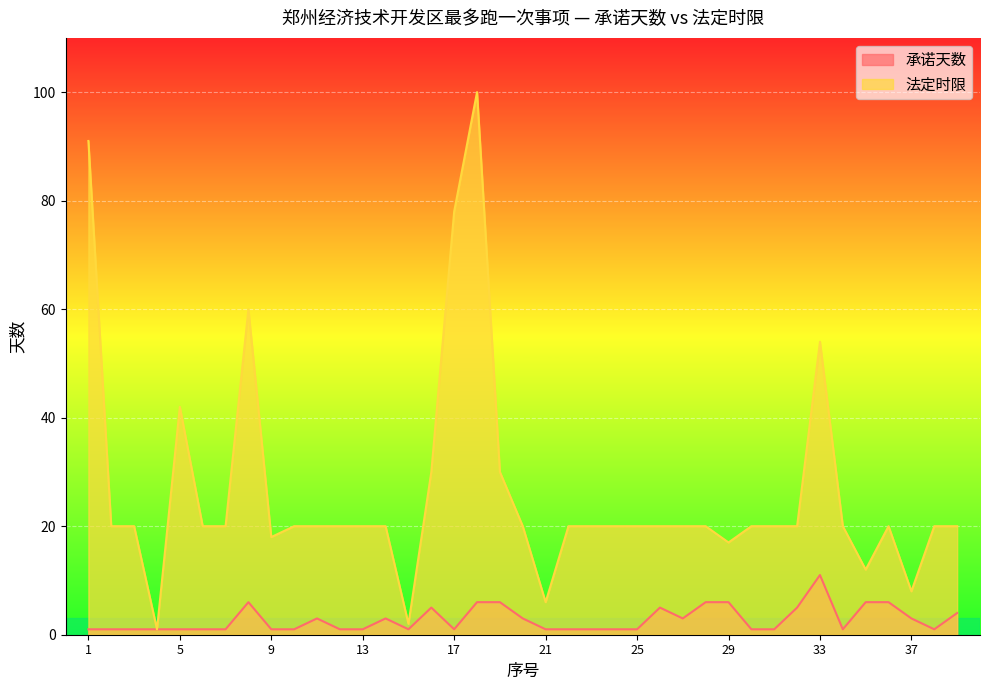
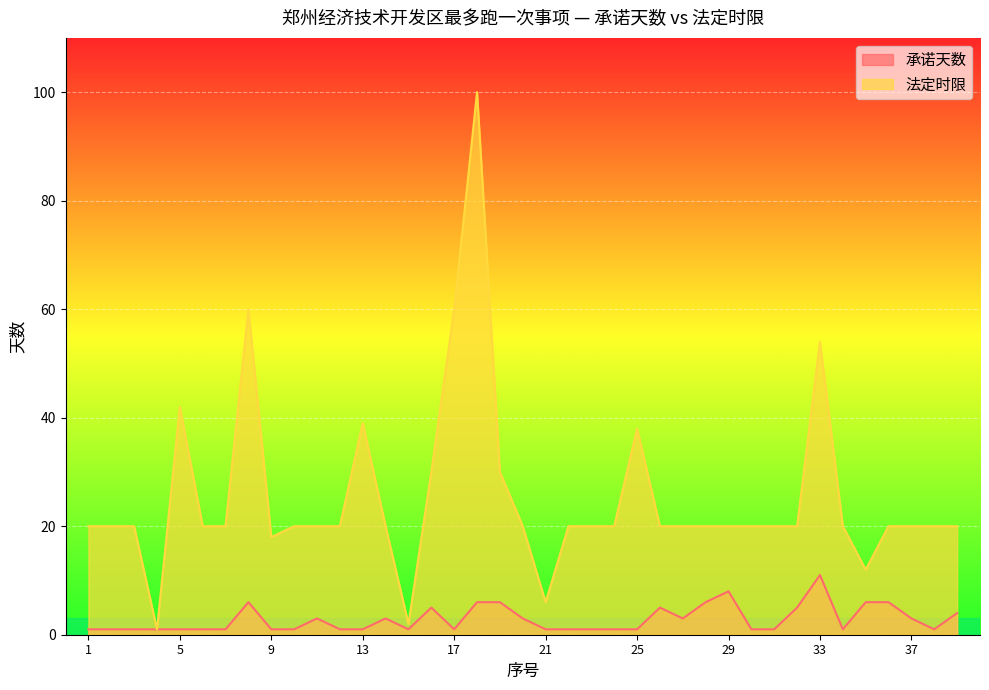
  {
    "承诺天数": {
-     "29": 6,
+     "29": 8,
      "33": 11
    },
    "法定时限": {
-     "1": 91,
+     "1": 20,
      "5": 42,
      "9": 18,
-     "13": 20,
-     "17": 78,
+     "13": 39,
+     "17": 60,
      "21": 6,
-     "25": 20,
-     "29": 17,
+     "25": 38,
+     "29": 20,
      "33": 54,
-     "37": 8
+     "37": 20
    }
  }
